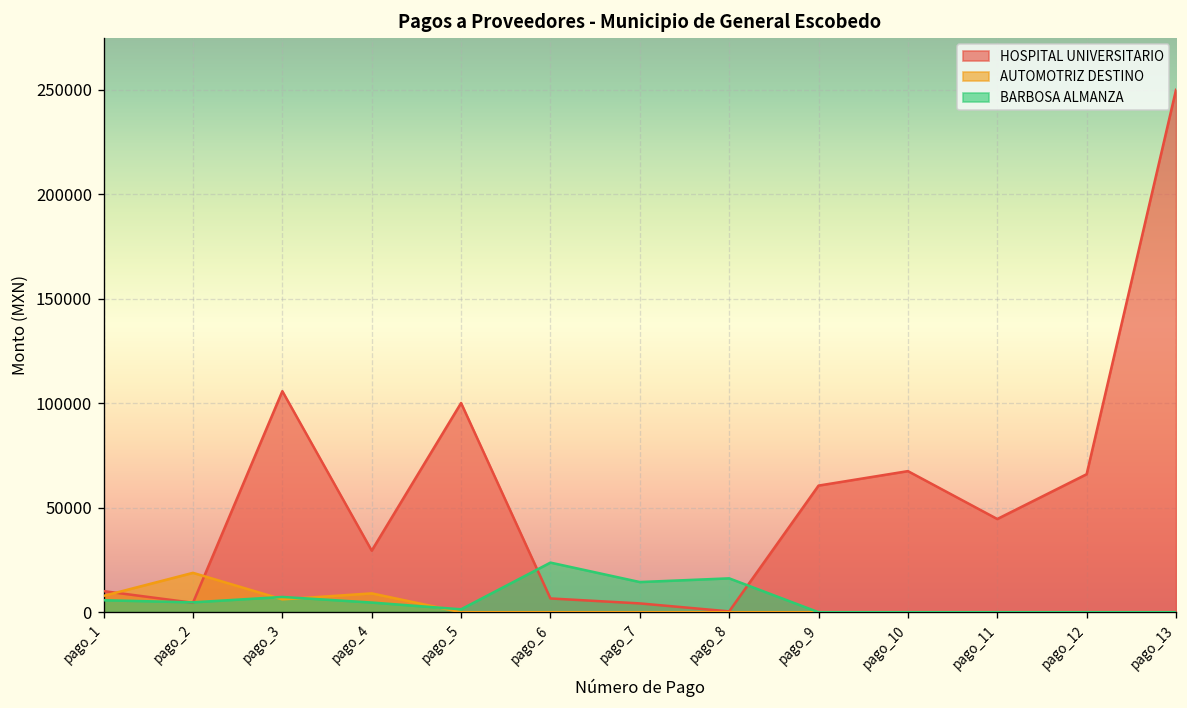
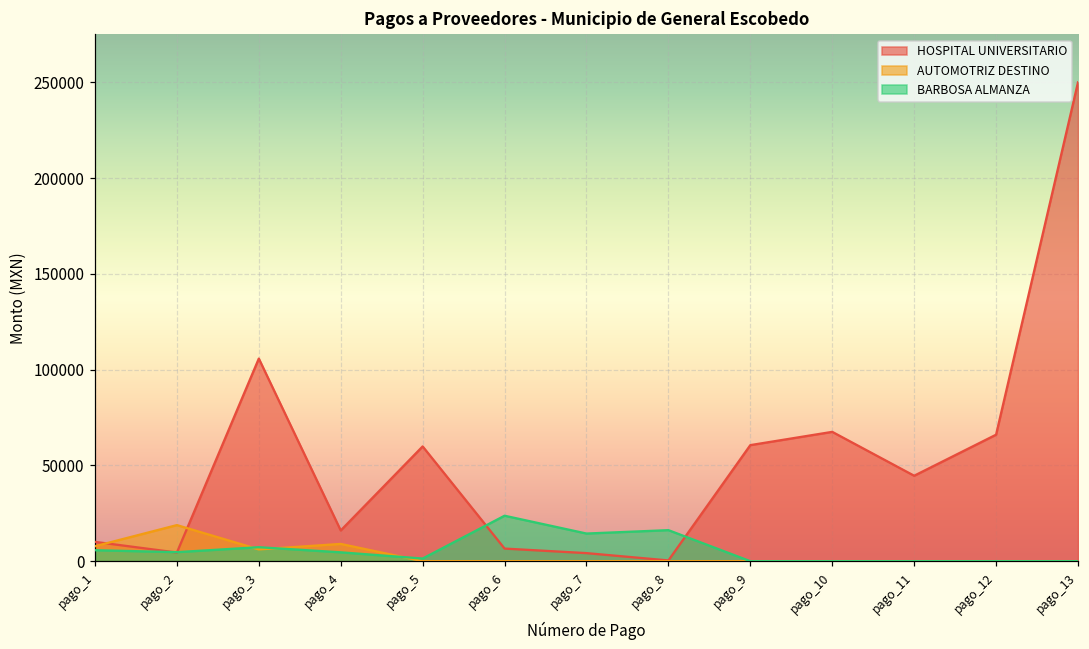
  {
    "HOSPITAL UNIVERSITARIO": {
      "pago_1": 10000,
      "pago_3": 106000,
-     "pago_4": 29000,
-     "pago_5": 100000,
+     "pago_4": 16000,
+     "pago_5": 60000,
      "pago_6": 7000,
      "pago_7": 4000,
      "pago_9": 61000,
      "pago_10": 68000,
      "pago_11": 45000,
      "pago_12": 66000,
      "pago_13": 250000
    },
    "AUTOMOTRIZ DESTINO": {
      "pago_1": 8000,
      "pago_2": 19000,
      "pago_4": 9000,
      "pago_6": 0,
      "pago_7": 0
    },
    "BARBOSA ALMANZA": {
      "pago_1": 6000,
      "pago_4": 5000,
      "pago_6": 24000,
      "pago_7": 14000,
      "pago_8": 16000
    }
  }
